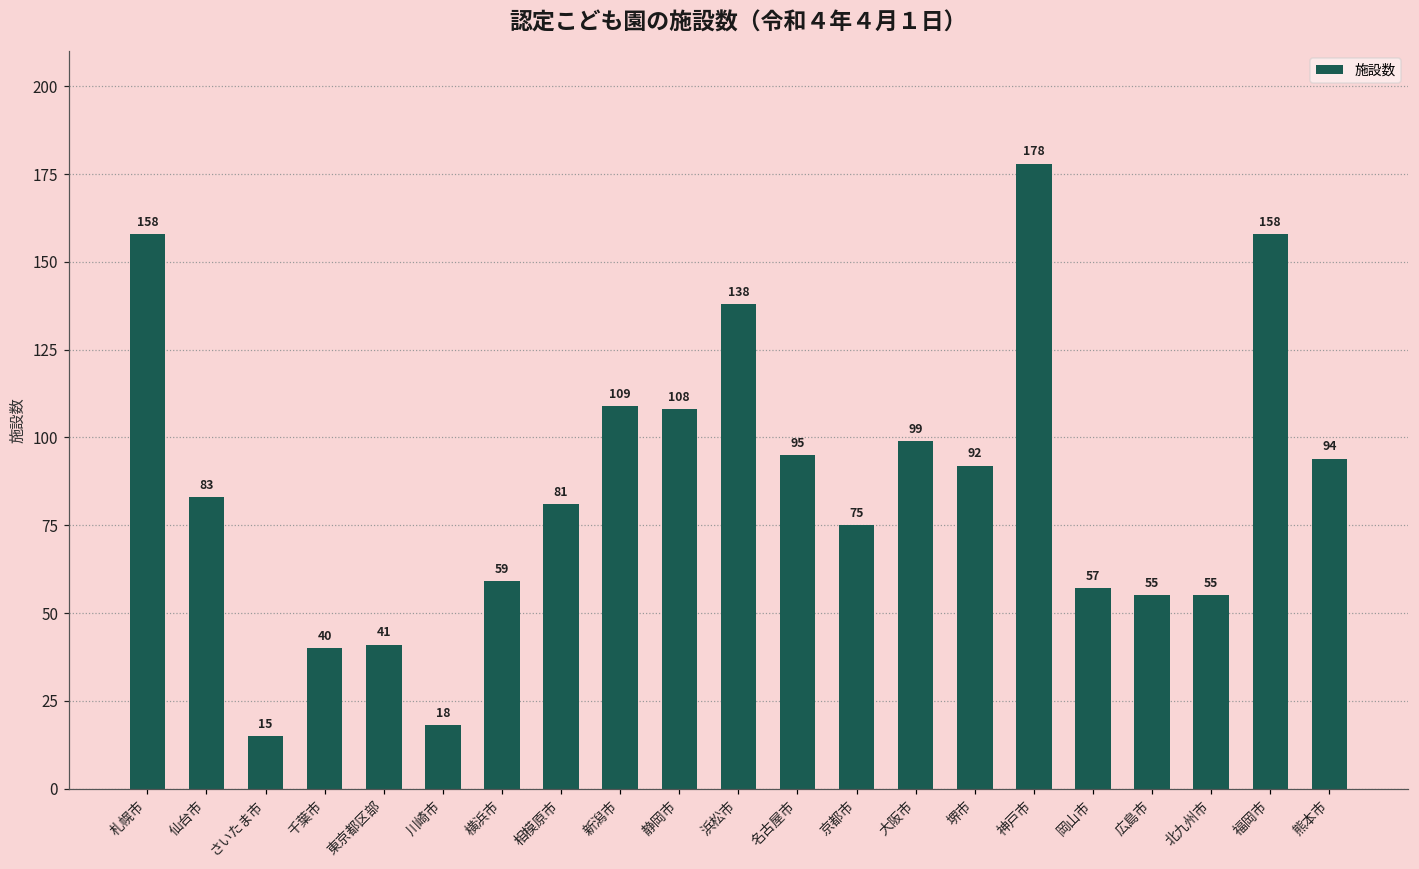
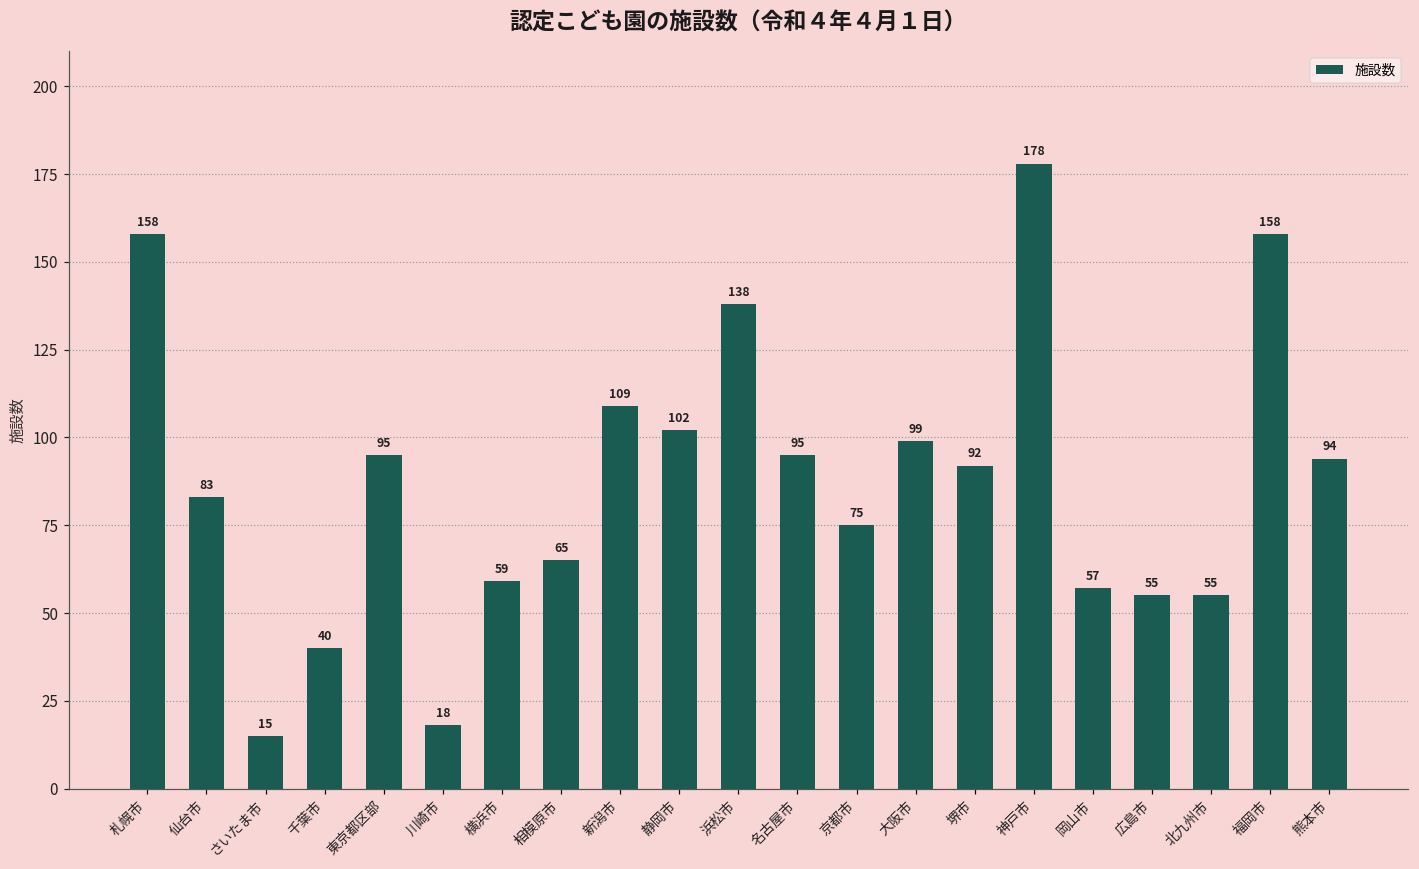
  {
    "札幌市": 158,
    "仙台市": 83,
    "さいたま市": 15,
    "千葉市": 40,
-   "東京都区部": 41,
+   "東京都区部": 95,
    "川崎市": 18,
    "横浜市": 59,
-   "相模原市": 81,
+   "相模原市": 65,
    "新潟市": 109,
-   "静岡市": 108,
+   "静岡市": 102,
    "浜松市": 138,
    "名古屋市": 95,
    "京都市": 75,
    "大阪市": 99,
    "堺市": 92,
    "神戸市": 178,
    "岡山市": 57,
    "広島市": 55,
    "北九州市": 55,
    "福岡市": 158,
    "熊本市": 94
  }
